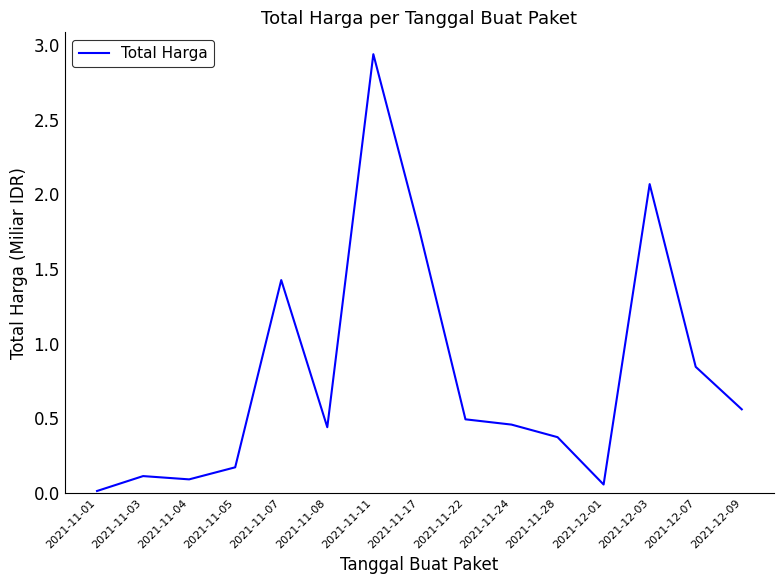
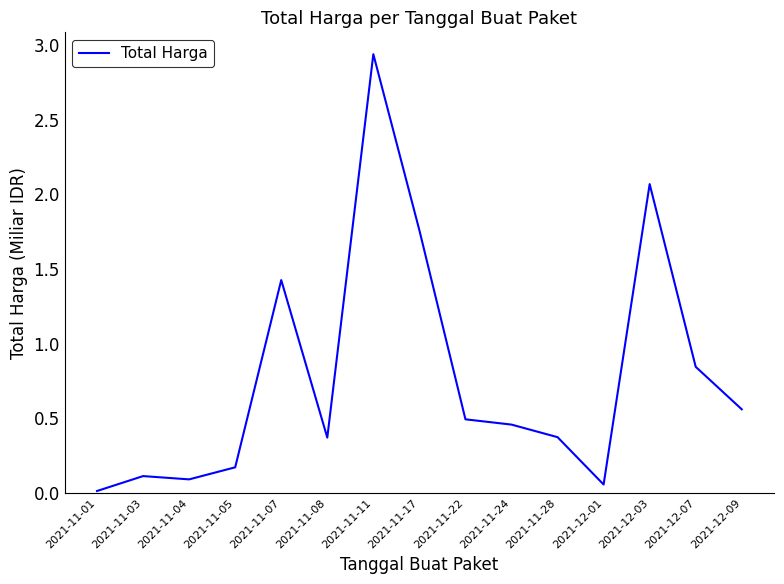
  {
    "2021-11-01": 0.01,
    "2021-11-03": 0.11,
    "2021-11-04": 0.09,
    "2021-11-05": 0.17,
    "2021-11-07": 1.43,
-   "2021-11-08": 0.44,
+   "2021-11-08": 0.37,
    "2021-11-11": 2.94,
    "2021-11-17": 1.76,
    "2021-11-22": 0.49,
    "2021-11-24": 0.46,
    "2021-11-28": 0.37,
    "2021-12-01": 0.06,
    "2021-12-03": 2.07,
    "2021-12-07": 0.84,
    "2021-12-09": 0.56
  }
